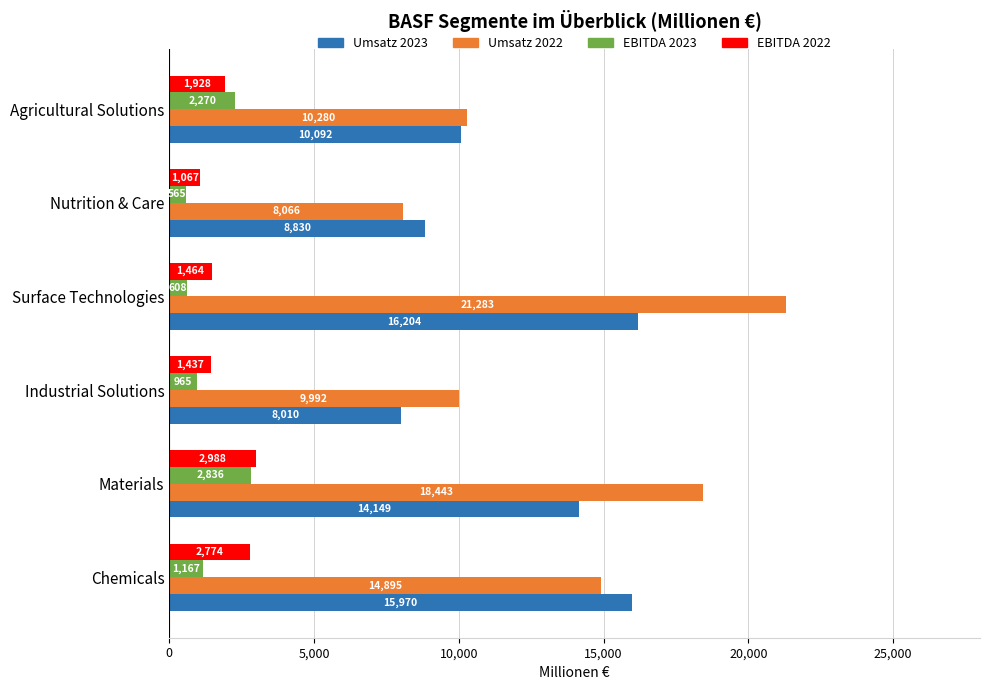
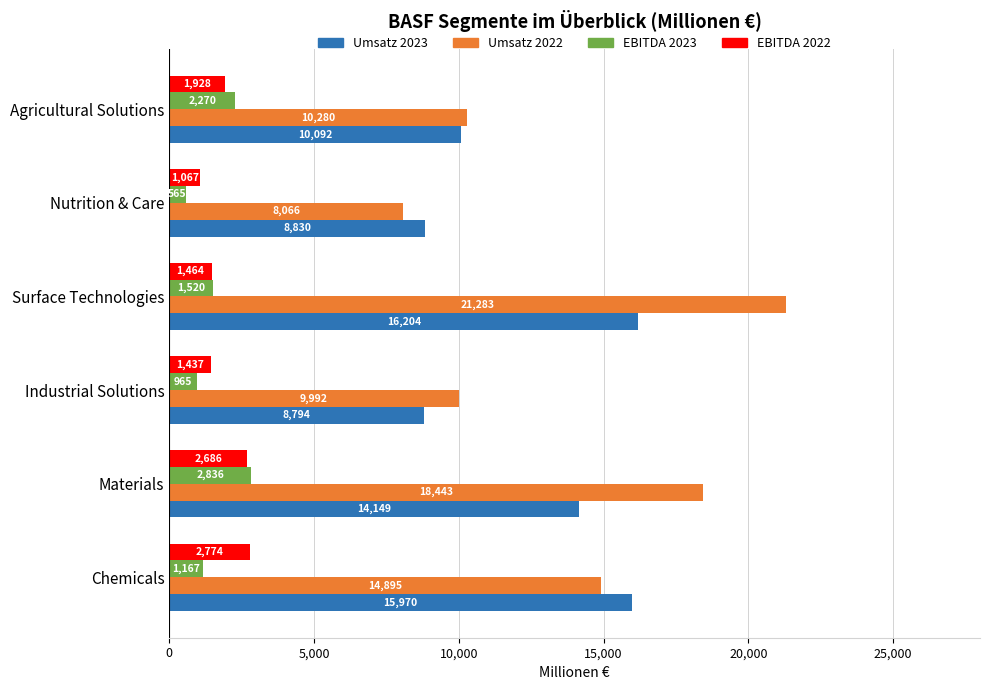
  {
    "Umsatz 2023": {
      "Agricultural Solutions": "10,092",
      "Nutrition & Care": "8,830",
      "Surface Technologies": "16,204",
-     "Industrial Solutions": "8,010",
+     "Industrial Solutions": "8,794",
      "Materials": "14,149",
      "Chemicals": "15,970"
    },
    "Umsatz 2022": {
      "Agricultural Solutions": "10,280",
      "Nutrition & Care": "8,066",
      "Surface Technologies": "21,283",
      "Industrial Solutions": "9,992",
      "Materials": "18,443",
      "Chemicals": "14,895"
    },
    "EBITDA 2023": {
      "Agricultural Solutions": "2,270",
      "Nutrition & Care": "565",
-     "Surface Technologies": "608",
+     "Surface Technologies": "1,520",
      "Industrial Solutions": "965",
      "Materials": "2,836",
      "Chemicals": "1,167"
    },
    "EBITDA 2022": {
      "Agricultural Solutions": "1,928",
      "Nutrition & Care": "1,067",
      "Surface Technologies": "1,464",
      "Industrial Solutions": "1,437",
-     "Materials": "2,988",
+     "Materials": "2,686",
      "Chemicals": "2,774"
    }
  }
